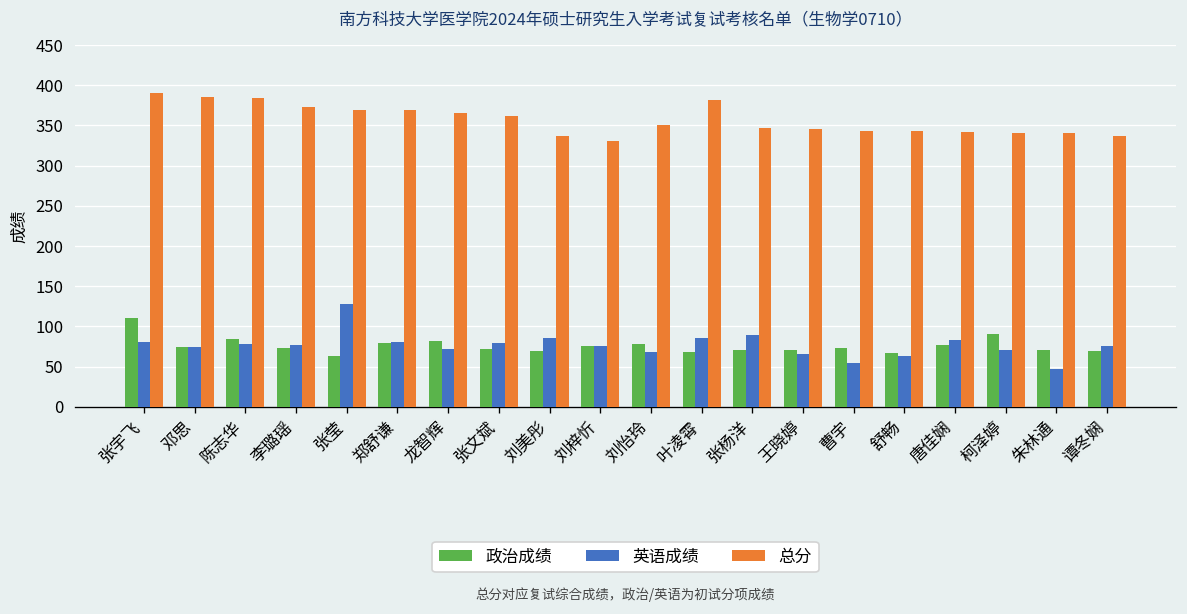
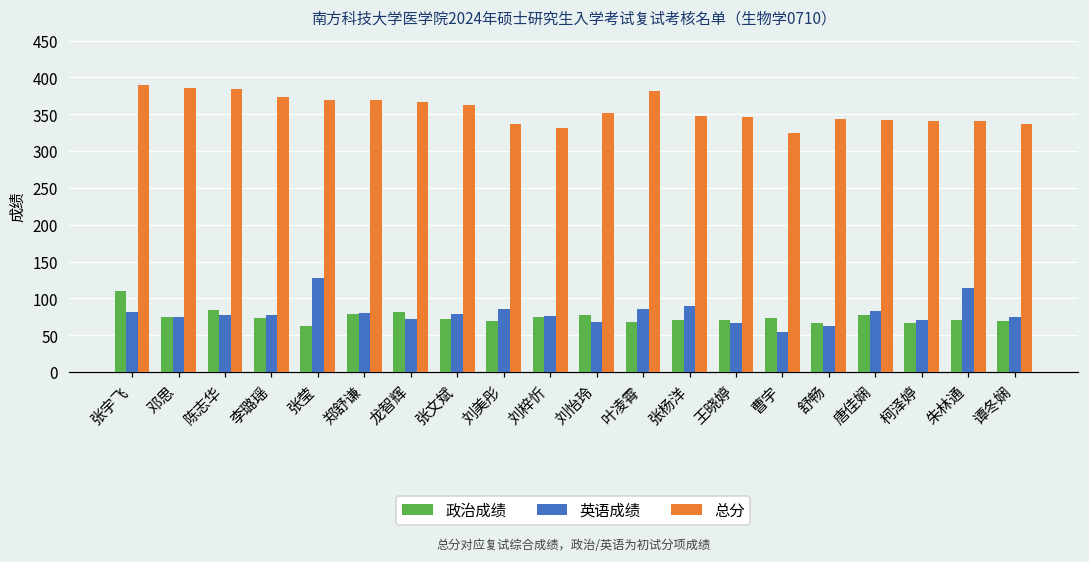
  {
    "政治成绩": {
      "张宇飞": 110,
      "邓思": 70,
      "陈志华": 80,
      "李璐瑶": 70,
      "张莹": 60,
      "郑舒谦": 80,
      "龙智辉": 80,
      "张文斌": 70,
      "刘美彤": 70,
      "刘梓忻": 80,
      "刘怡玲": 80,
      "叶凌霄": 70,
      "张杨洋": 70,
      "王晓婷": 70,
      "曹宇": 70,
      "舒畅": 70,
      "唐佳娴": 80,
-     "柯泽婷": 90,
+     "柯泽婷": 70,
      "朱林通": 70,
      "谭冬娴": 70
    },
    "英语成绩": {
      "张宇飞": 80,
      "邓思": 70,
      "陈志华": 80,
      "李璐瑶": 80,
      "张莹": 130,
      "郑舒谦": 80,
      "龙智辉": 70,
      "张文斌": 80,
      "刘美彤": 90,
      "刘梓忻": 80,
      "刘怡玲": 70,
      "叶凌霄": 90,
      "张杨洋": 90,
      "王晓婷": 70,
      "曹宇": 50,
      "舒畅": 60,
      "唐佳娴": 80,
      "柯泽婷": 70,
-     "朱林通": 50,
+     "朱林通": 110,
      "谭冬娴": 80
    },
    "总分": {
      "张宇飞": 390,
      "邓思": 390,
      "陈志华": 380,
      "李璐瑶": 370,
      "张莹": 370,
      "郑舒谦": 370,
      "龙智辉": 370,
      "张文斌": 360,
      "刘美彤": 340,
      "刘梓忻": 330,
      "刘怡玲": 350,
      "叶凌霄": 380,
      "张杨洋": 350,
      "王晓婷": 350,
-     "曹宇": 340,
+     "曹宇": 320,
      "舒畅": 340,
      "唐佳娴": 340,
      "柯泽婷": 340,
      "朱林通": 340,
      "谭冬娴": 340
    }
  }
